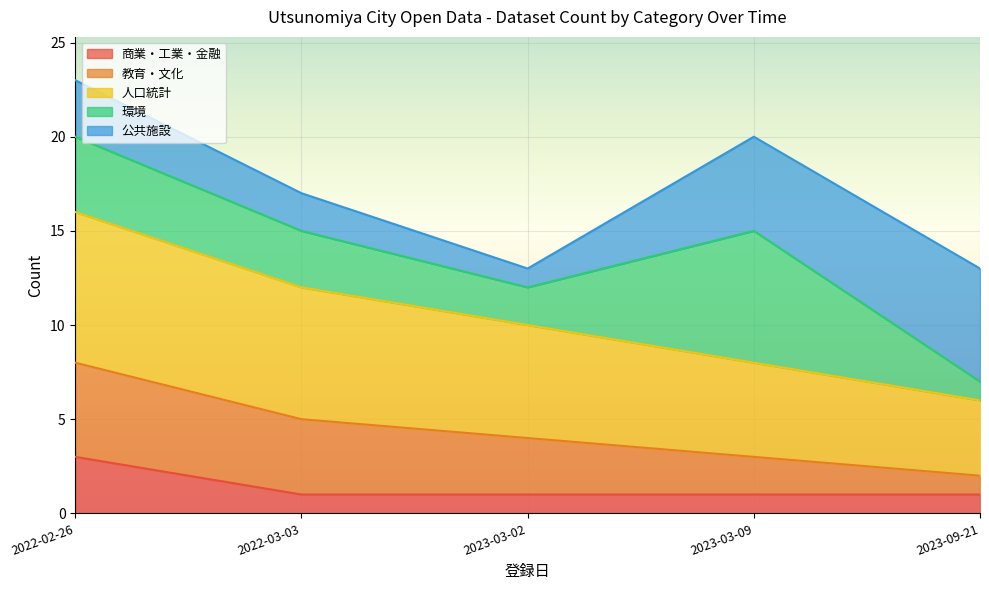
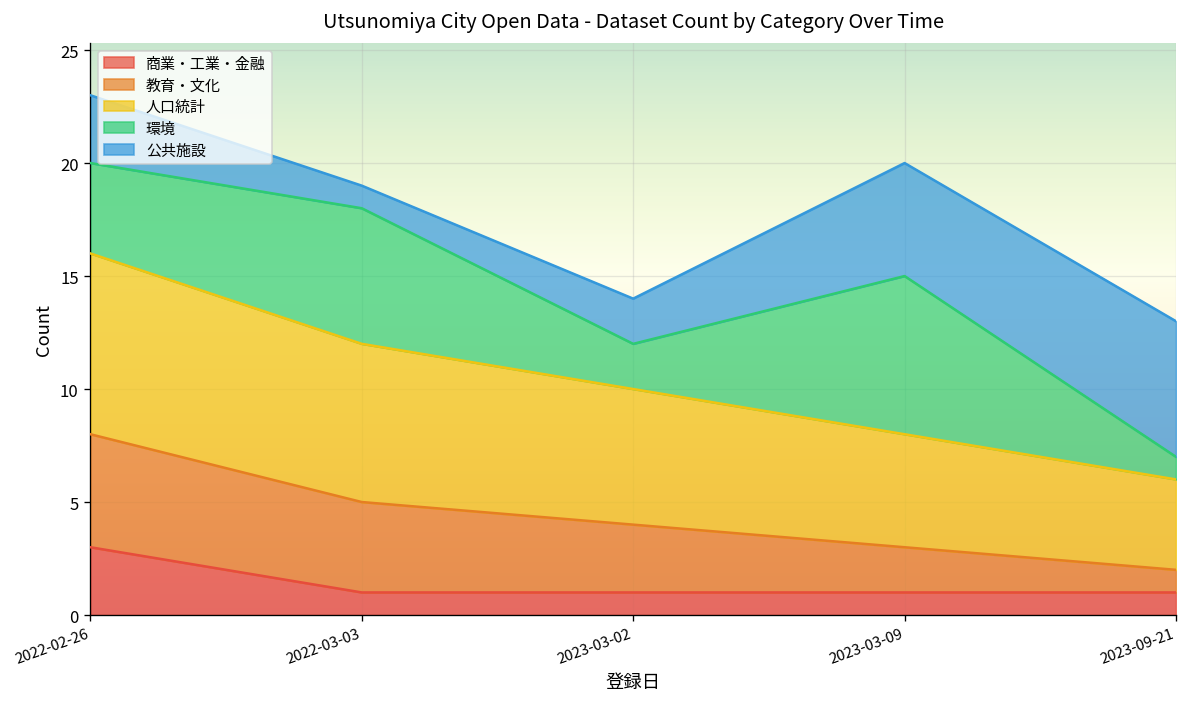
  {
    "人口統計": {
      "2022-02-26": 8,
      "2022-03-03": 7,
      "2023-03-02": 6,
      "2023-03-09": 5,
      "2023-09-21": 4
    },
    "環境": {
      "2022-02-26": 4,
-     "2022-03-03": 3,
+     "2022-03-03": 6,
      "2023-03-02": 2,
      "2023-03-09": 7,
      "2023-09-21": 1
    },
    "公共施設": {
      "2022-02-26": 3,
-     "2022-03-03": 2,
-     "2023-03-02": 1,
+     "2022-03-03": 1,
+     "2023-03-02": 2,
      "2023-03-09": 5,
      "2023-09-21": 6
    }
  }
